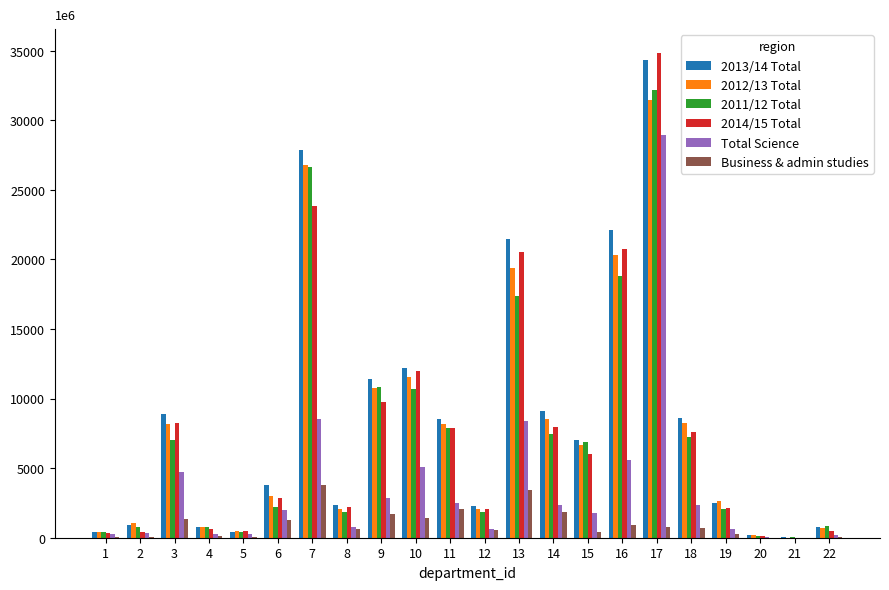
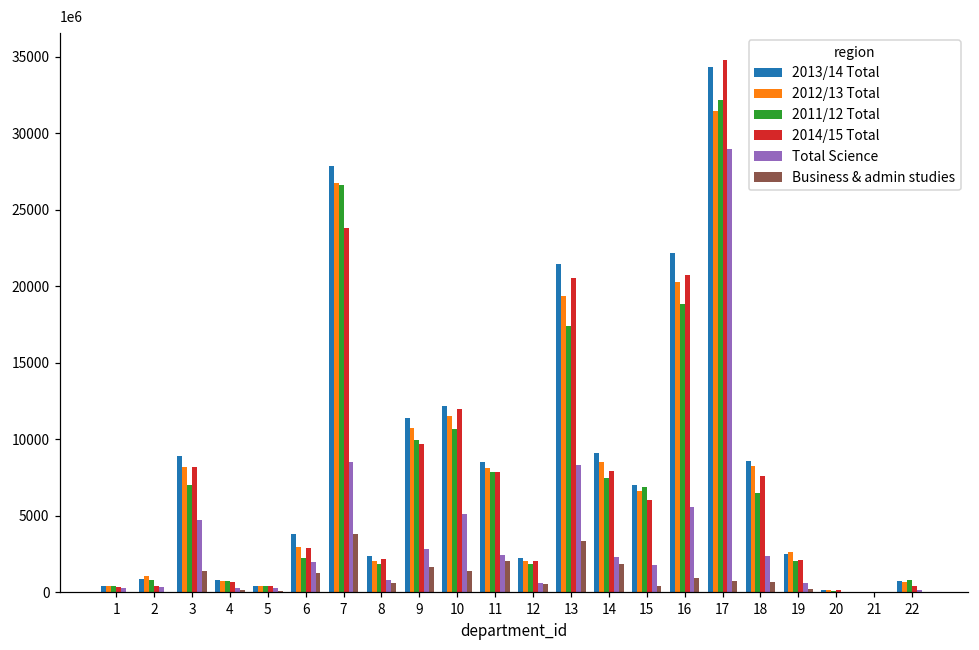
  {
    "2013/14 Total": {
      "1": 400,
      "2": 900,
      "3": 8900,
      "4": 800,
      "5": 400,
      "6": 3800,
      "7": 27800,
      "8": 2400,
      "9": 11400,
      "10": 12200,
      "11": 8500,
      "12": 2300,
      "13": 21400,
      "14": 9100,
      "15": 7000,
      "16": 22100,
      "17": 34400,
      "18": 8600,
      "19": 2500,
      "20": 200,
      "22": 800
    },
    "2012/13 Total": {
      "1": 400,
      "2": 1100,
      "3": 8200,
      "4": 700,
      "5": 500,
      "6": 3000,
      "7": 26800,
      "8": 2100,
      "9": 10700,
      "10": 11500,
      "11": 8200,
      "12": 2100,
      "13": 19400,
      "14": 8500,
      "15": 6600,
      "16": 20300,
      "17": 31500,
      "18": 8300,
      "19": 2700,
      "20": 200,
      "22": 700
    },
    "2011/12 Total": {
      "1": 400,
      "2": 800,
      "3": 7000,
      "4": 800,
      "5": 400,
      "6": 2200,
      "7": 26600,
      "8": 1800,
-     "9": 10800,
+     "9": 10000,
      "10": 10700,
      "11": 7900,
      "12": 1900,
      "13": 17400,
      "14": 7500,
      "15": 6900,
      "16": 18800,
      "17": 32200,
-     "18": 7200,
+     "18": 6500,
      "19": 2100,
      "22": 800
    },
    "2014/15 Total": {
      "1": 400,
      "2": 400,
      "3": 8200,
      "4": 700,
      "5": 500,
      "6": 2900,
      "7": 23800,
      "8": 2200,
      "9": 9700,
      "10": 12000,
      "11": 7900,
      "12": 2000,
      "13": 20600,
      "14": 7900,
      "15": 6000,
      "16": 20700,
      "17": 34800,
      "18": 7600,
      "19": 2100,
      "22": 500
    },
    "Total Science": {
      "1": 300,
      "2": 300,
      "3": 4800,
      "4": 300,
      "5": 300,
      "6": 2000,
      "7": 8600,
      "8": 800,
      "9": 2800,
      "10": 5100,
      "11": 2500,
      "12": 700,
      "13": 8400,
      "14": 2300,
      "15": 1800,
      "16": 5600,
      "17": 29000,
      "18": 2400,
      "19": 600,
      "21": 0
    },
    "Business & admin studies": {
      "3": 1400,
      "6": 1300,
      "7": 3800,
      "8": 600,
      "9": 1700,
      "10": 1400,
      "11": 2100,
      "12": 500,
      "13": 3400,
      "14": 1900,
      "15": 400,
      "16": 900,
      "17": 800,
      "18": 700,
      "19": 200,
      "21": 0
    }
  }
